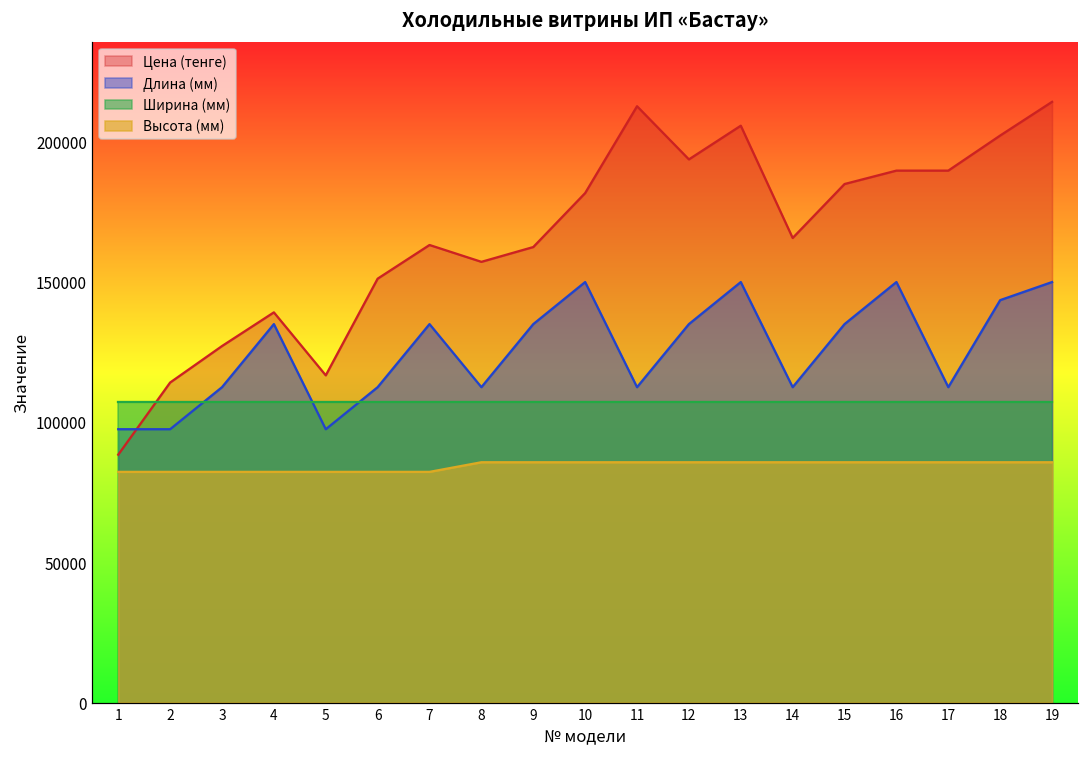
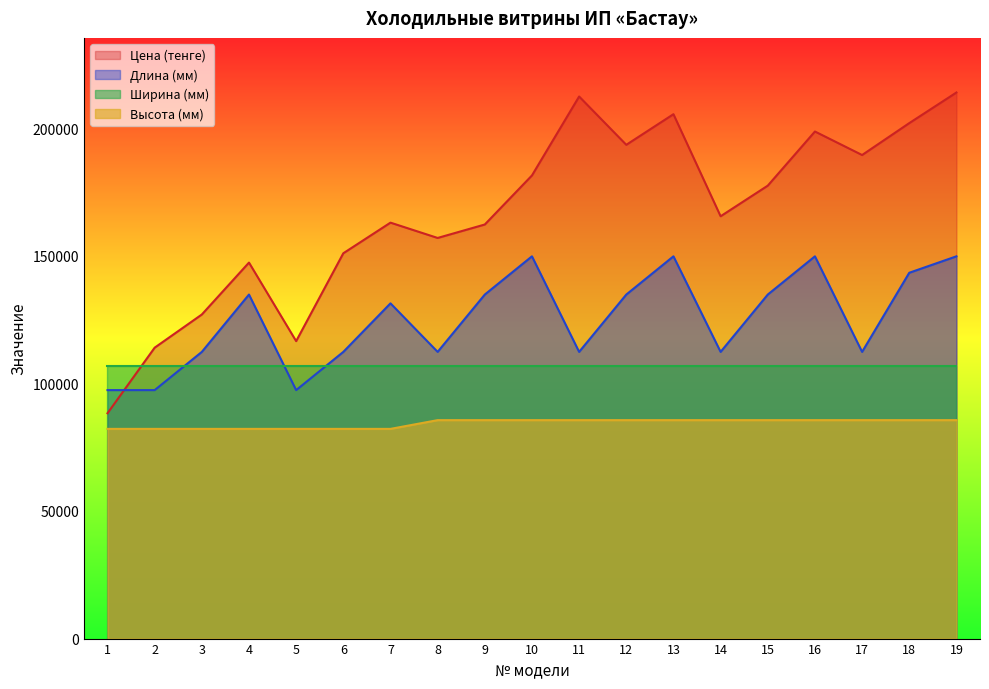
  {
    "Цена (тенге)": {
      "1": 88000,
      "2": 114000,
      "3": 127000,
-     "4": 139000,
+     "4": 147000,
      "5": 117000,
      "6": 151000,
      "7": 163000,
      "8": 157000,
      "9": 162000,
      "10": 182000,
      "11": 212000,
      "12": 194000,
      "13": 206000,
      "14": 166000,
-     "15": 185000,
-     "16": 190000,
+     "15": 178000,
+     "16": 199000,
      "17": 190000,
      "18": 202000,
      "19": 214000
    },
    "Длина (мм)": {
      "1": 97000,
      "2": 97000,
      "3": 112000,
      "4": 135000,
      "5": 97000,
      "6": 112000,
-     "7": 135000,
+     "7": 131000,
      "8": 112000,
      "9": 135000,
      "10": 150000,
      "11": 112000,
      "12": 135000,
      "13": 150000,
      "14": 112000,
      "15": 135000,
      "16": 150000,
      "17": 112000,
      "18": 143000,
      "19": 150000
    },
    "Ширина (мм)": {
      "1": 107000,
      "2": 107000,
      "3": 107000,
      "4": 107000,
      "5": 107000,
      "6": 107000,
      "7": 107000,
      "8": 107000,
      "9": 107000,
      "10": 107000,
      "11": 107000,
      "12": 107000,
      "13": 107000,
      "14": 107000,
      "15": 107000,
      "16": 107000,
      "17": 107000,
      "18": 107000,
      "19": 107000
    },
    "Высота (мм)": {
      "1": 82000,
      "2": 82000,
      "3": 82000,
      "4": 82000,
      "5": 82000,
      "6": 82000,
      "7": 82000,
      "8": 86000,
      "9": 86000,
      "10": 86000,
      "11": 86000,
      "12": 86000,
      "13": 86000,
      "14": 86000,
      "15": 86000,
      "16": 86000,
      "17": 86000,
      "18": 86000,
      "19": 86000
    }
  }
